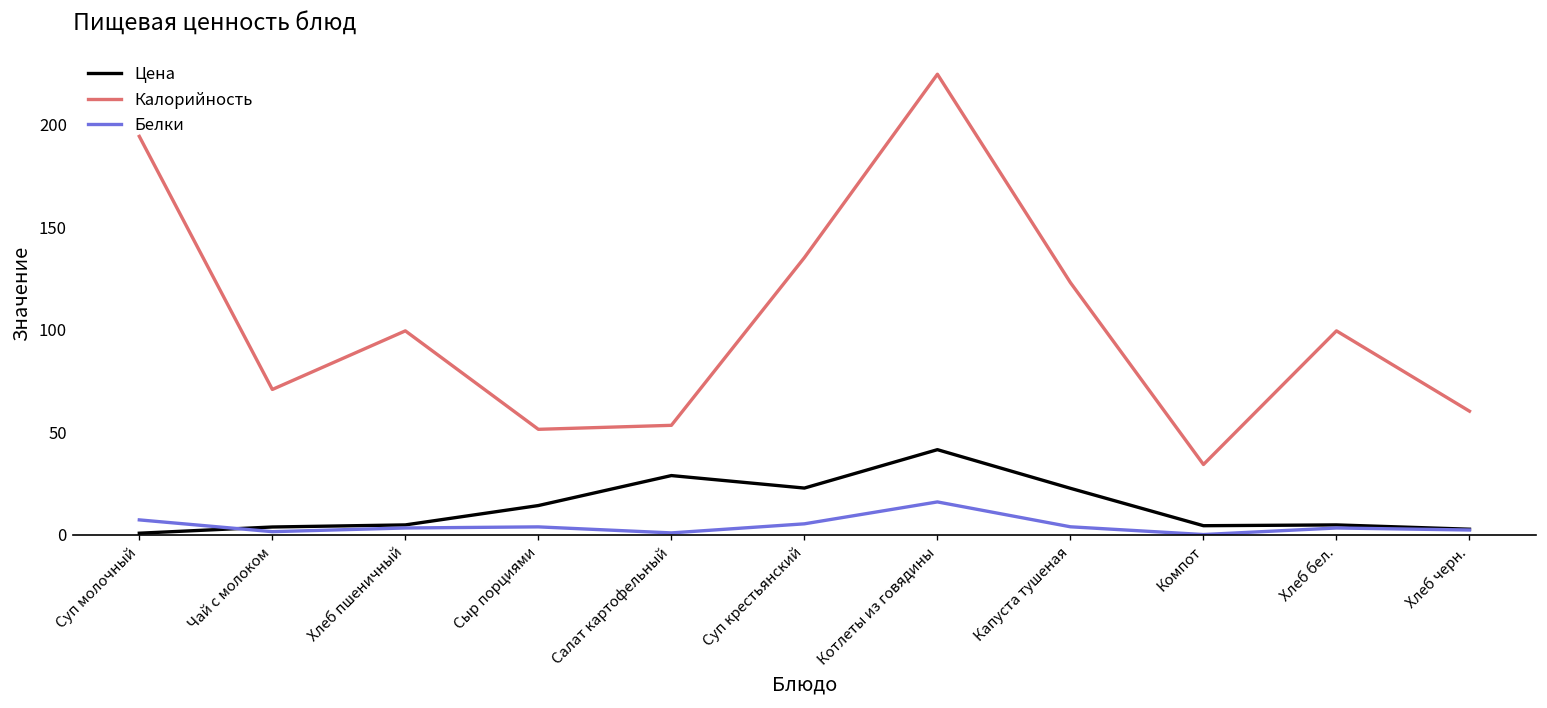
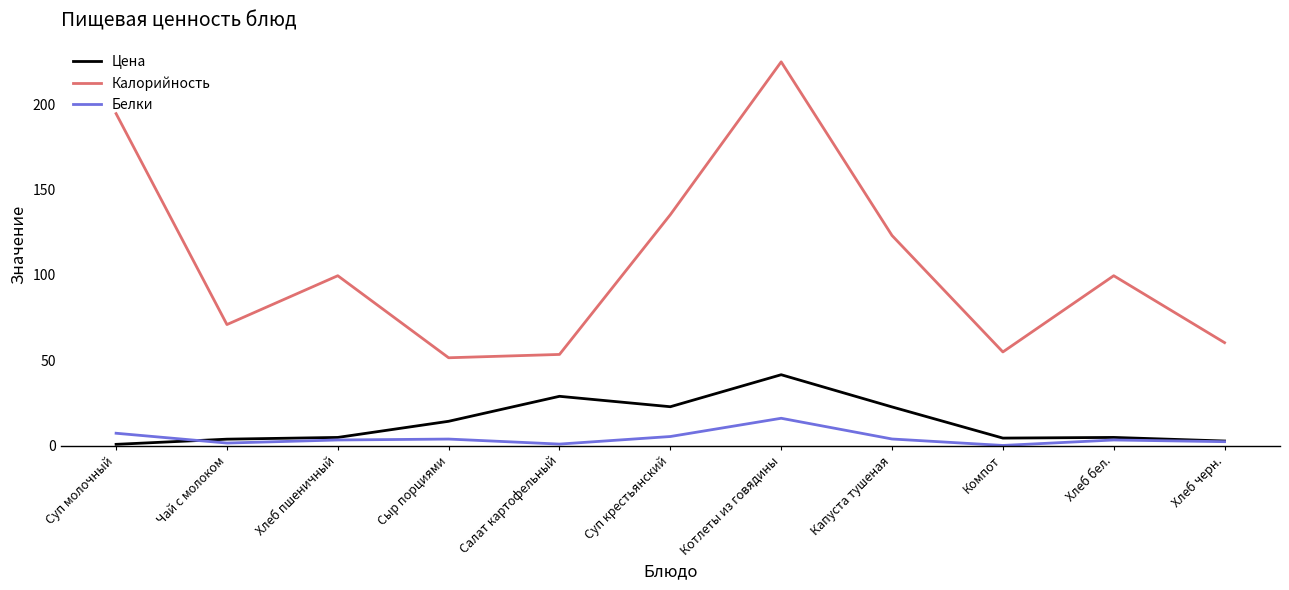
  {
    "Цена": {
      "Суп молочный": 1,
      "Чай с молоком": 4,
      "Хлеб пшеничный": 5,
      "Сыр порциями": 14,
      "Салат картофельный": 29,
      "Суп крестьянский": 23,
      "Котлеты из говядины": 42,
      "Капуста тушеная": 23,
      "Компот": 4,
      "Хлеб бел.": 5
    },
    "Калорийность": {
      "Суп молочный": 194,
      "Чай с молоком": 71,
      "Хлеб пшеничный": 100,
      "Сыр порциями": 51,
      "Салат картофельный": 53,
      "Суп крестьянский": 135,
      "Котлеты из говядины": 225,
      "Капуста тушеная": 123,
-     "Компот": 34,
+     "Компот": 55,
      "Хлеб бел.": 100,
      "Хлеб черн.": 60
    },
    "Белки": {
      "Суп молочный": 7,
      "Чай с молоком": 2,
      "Хлеб пшеничный": 3,
      "Сыр порциями": 4,
      "Салат картофельный": 1,
      "Суп крестьянский": 5,
      "Котлеты из говядины": 16,
      "Капуста тушеная": 4,
      "Компот": 0,
      "Хлеб бел.": 3
    }
  }
